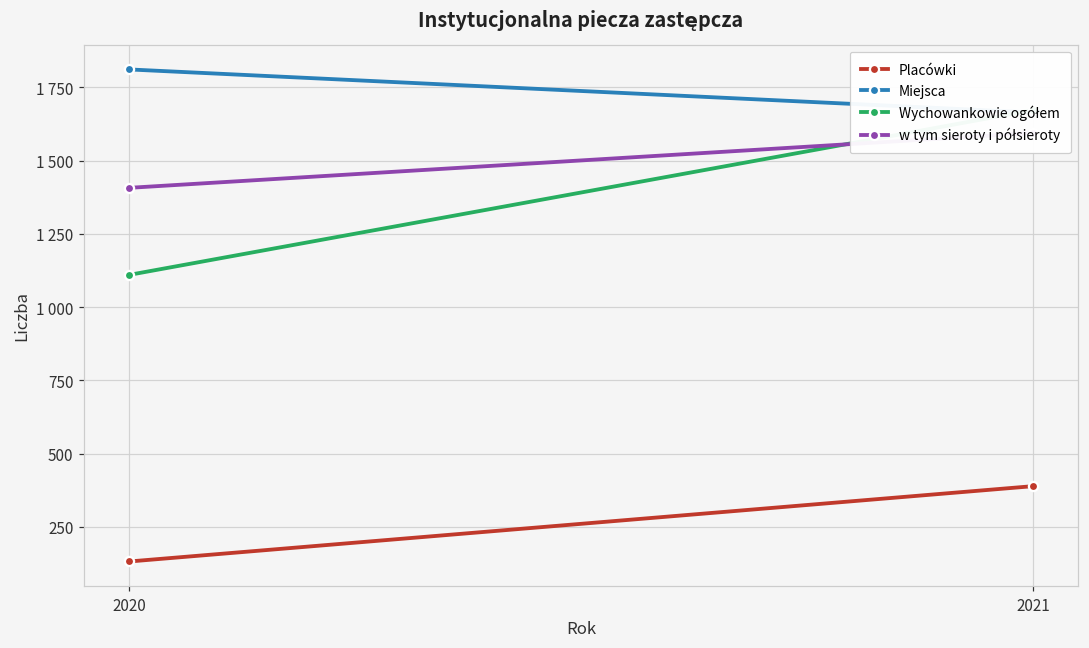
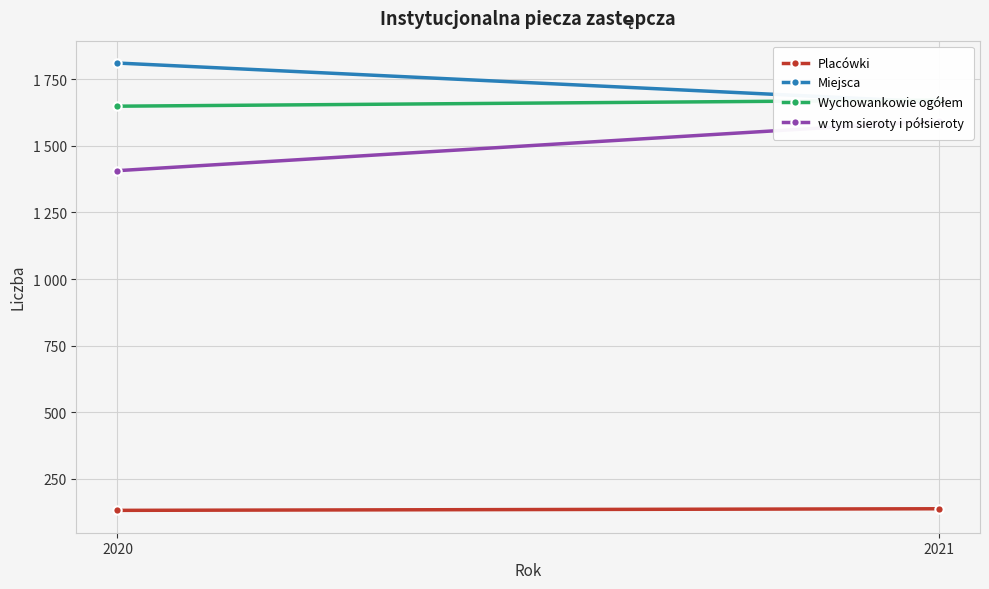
  {
    "Placówki": {
      "2020": 130,
-     "2021": 390
+     "2021": 140
    },
    "Miejsca": {
      "2020": 1810
    },
    "Wychowankowie ogółem": {
-     "2020": 1110
+     "2020": 1650
    },
    "w tym sieroty i półsieroty": {
      "2020": 1410
    }
  }
